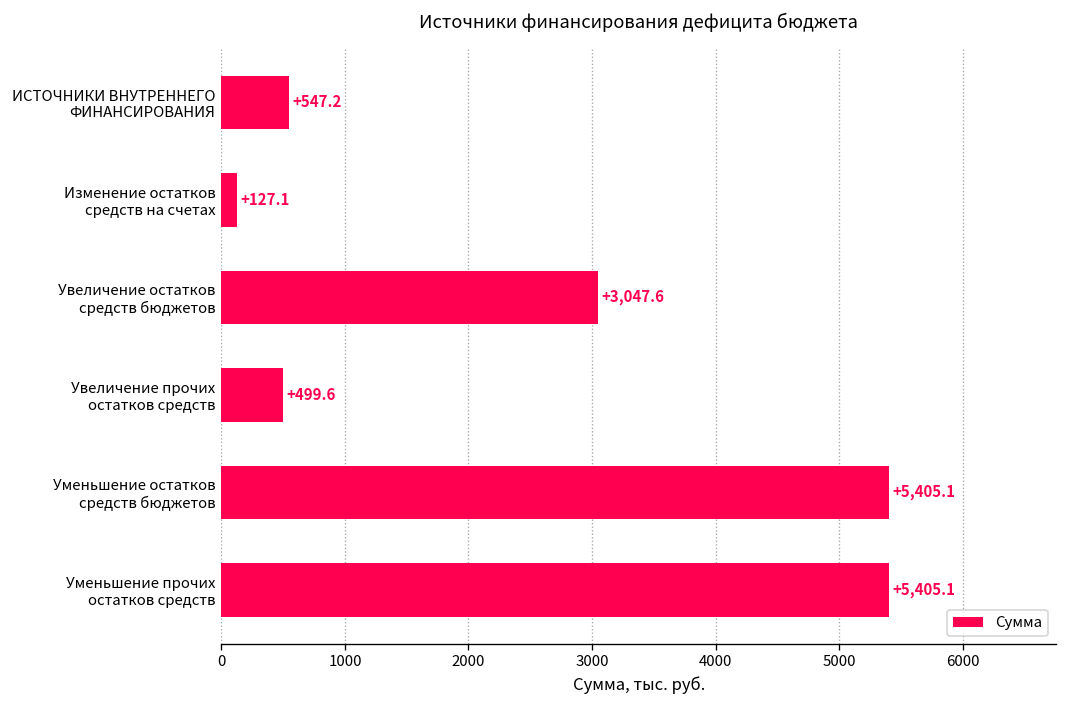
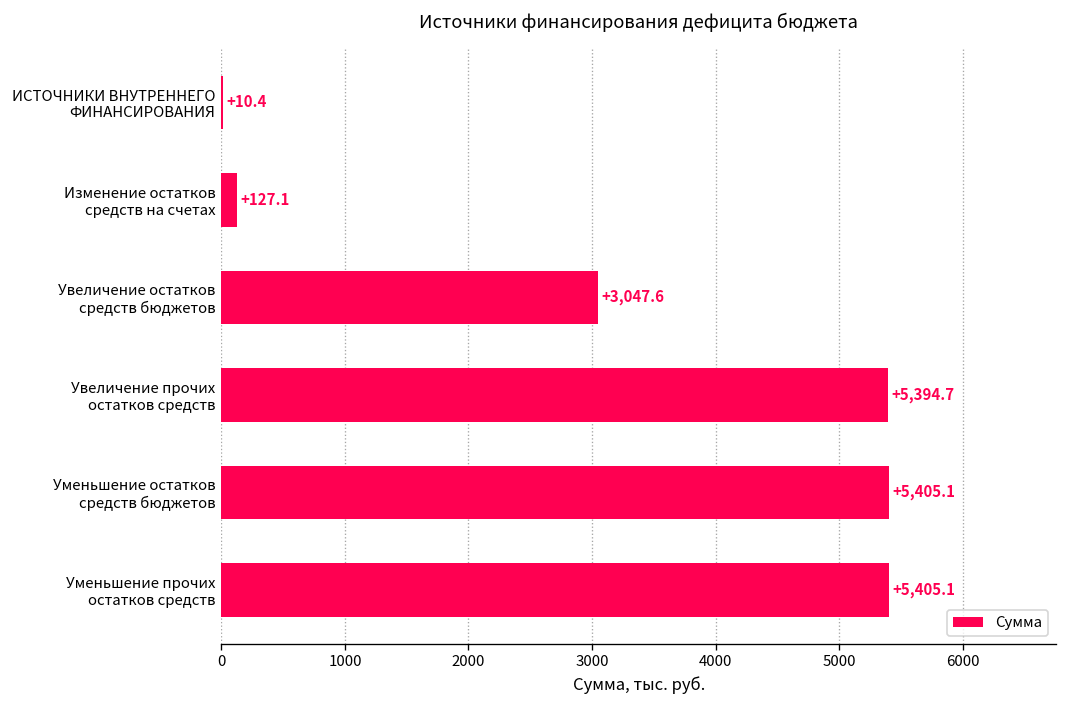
  {
-   "ИСТОЧНИКИ ВНУТРЕННЕГО ФИНАНСИРОВАНИЯ": "+547.2",
+   "ИСТОЧНИКИ ВНУТРЕННЕГО ФИНАНСИРОВАНИЯ": "+10.4",
    "Изменение остатков средств на счетах": "+127.1",
    "Увеличение остатков средств бюджетов": "+3,047.6",
-   "Увеличение прочих остатков средств": "+499.6",
+   "Увеличение прочих остатков средств": "+5,394.7",
    "Уменьшение остатков средств бюджетов": "+5,405.1",
    "Уменьшение прочих остатков средств": "+5,405.1"
  }
